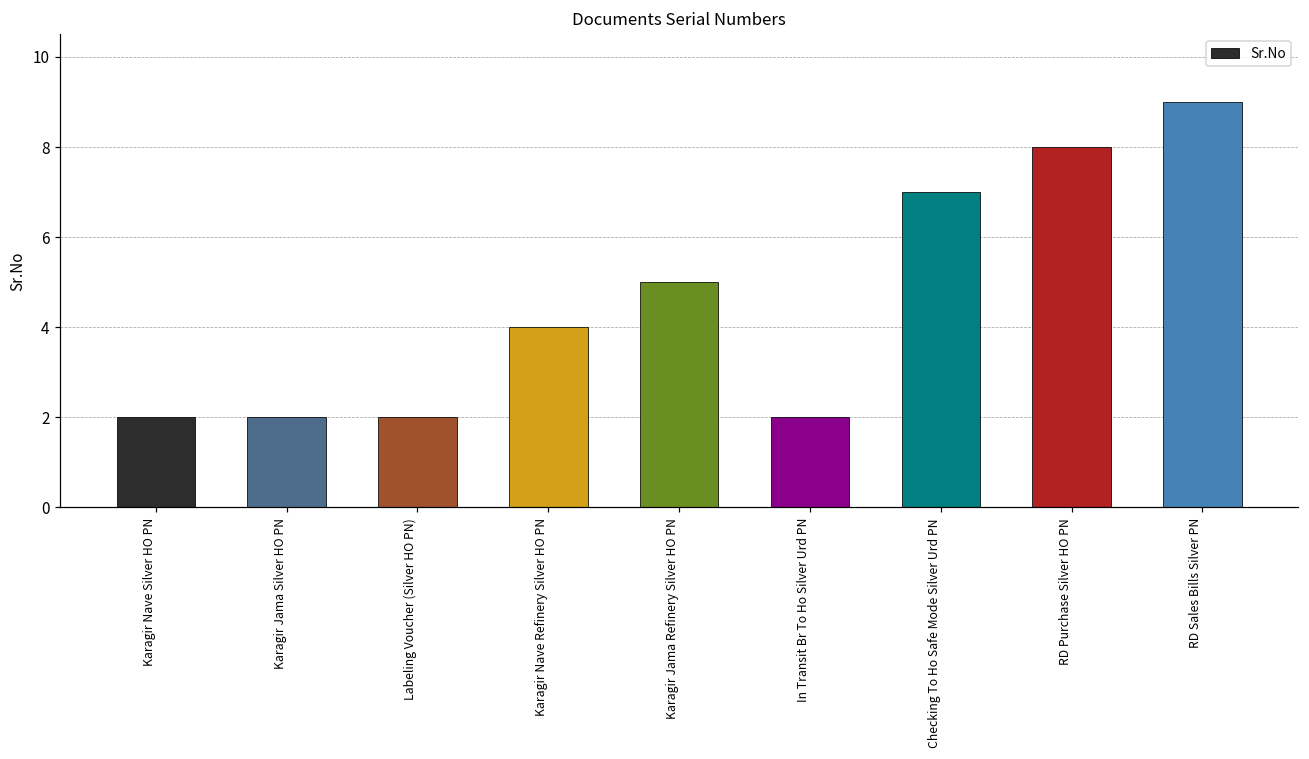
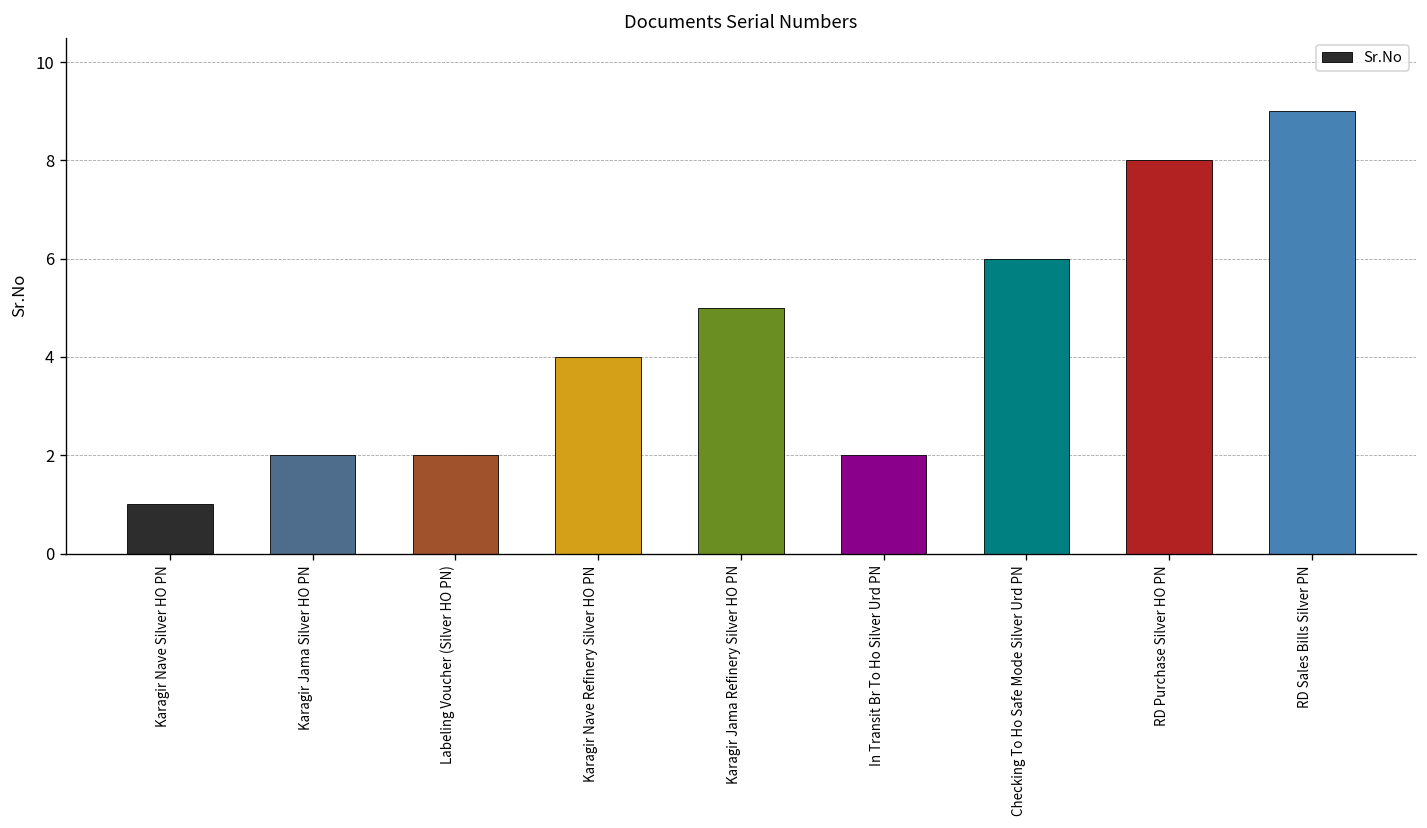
  {
-   "Karagir Nave Silver HO PN": 2,
+   "Karagir Nave Silver HO PN": 1,
    "Karagir Jama Silver HO PN": 2,
    "Labeling Voucher (Silver HO PN)": 2,
    "Karagir Nave Refinery Silver HO PN": 4,
    "Karagir Jama Refinery Silver HO PN": 5,
    "In Transit Br To Ho Silver Urd PN": 2,
-   "Checking To Ho Safe Mode Silver Urd PN": 7,
+   "Checking To Ho Safe Mode Silver Urd PN": 6,
    "RD Purchase Silver HO PN": 8,
    "RD Sales Bills Silver PN": 9
  }
